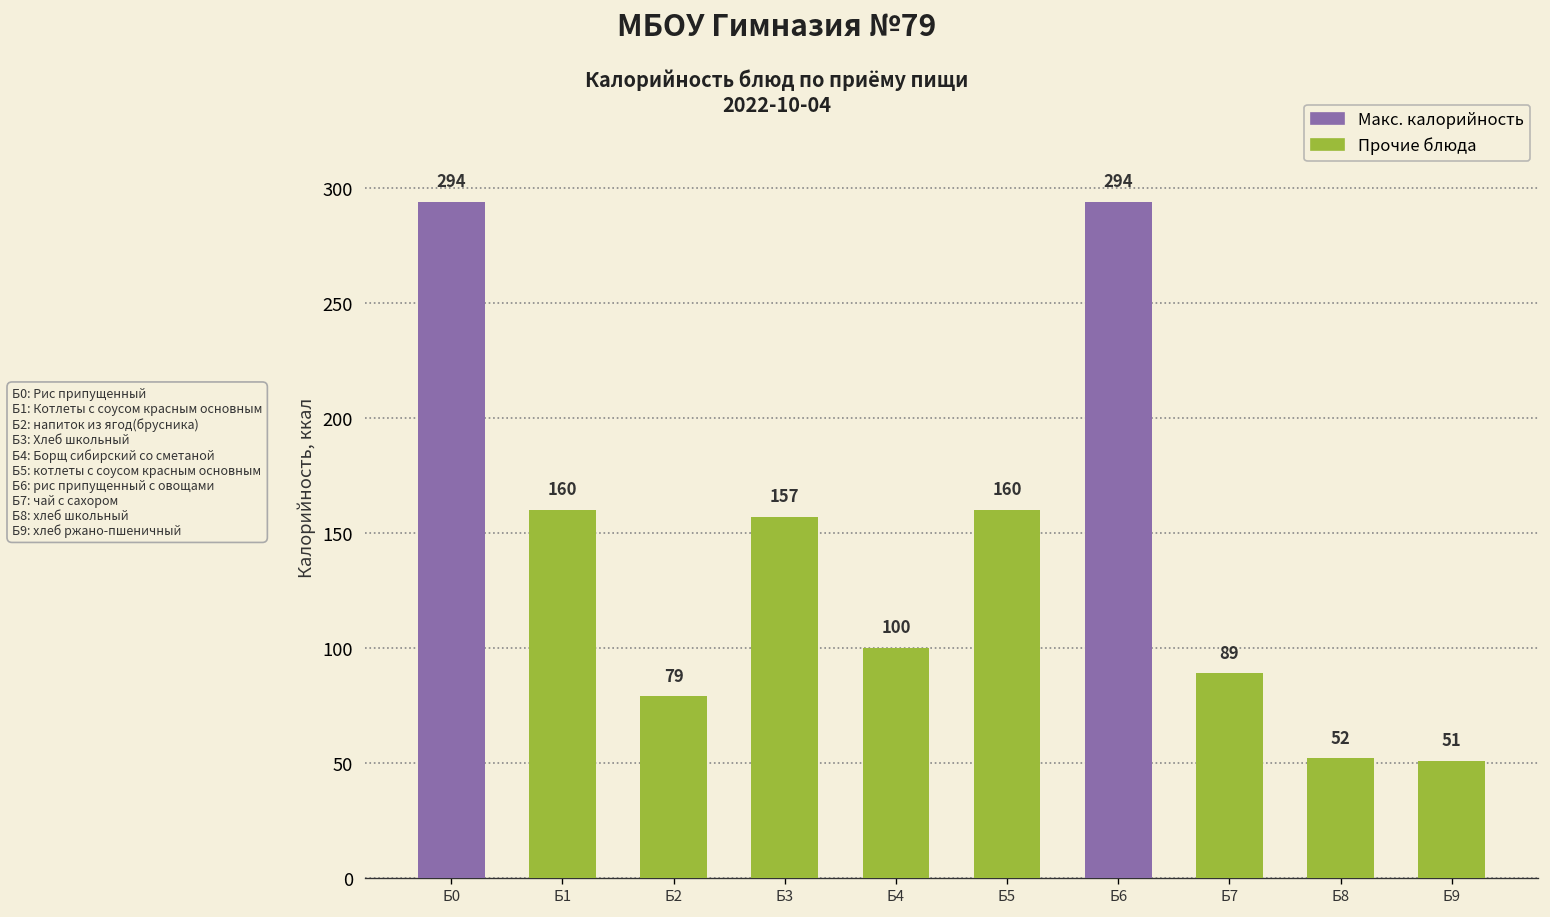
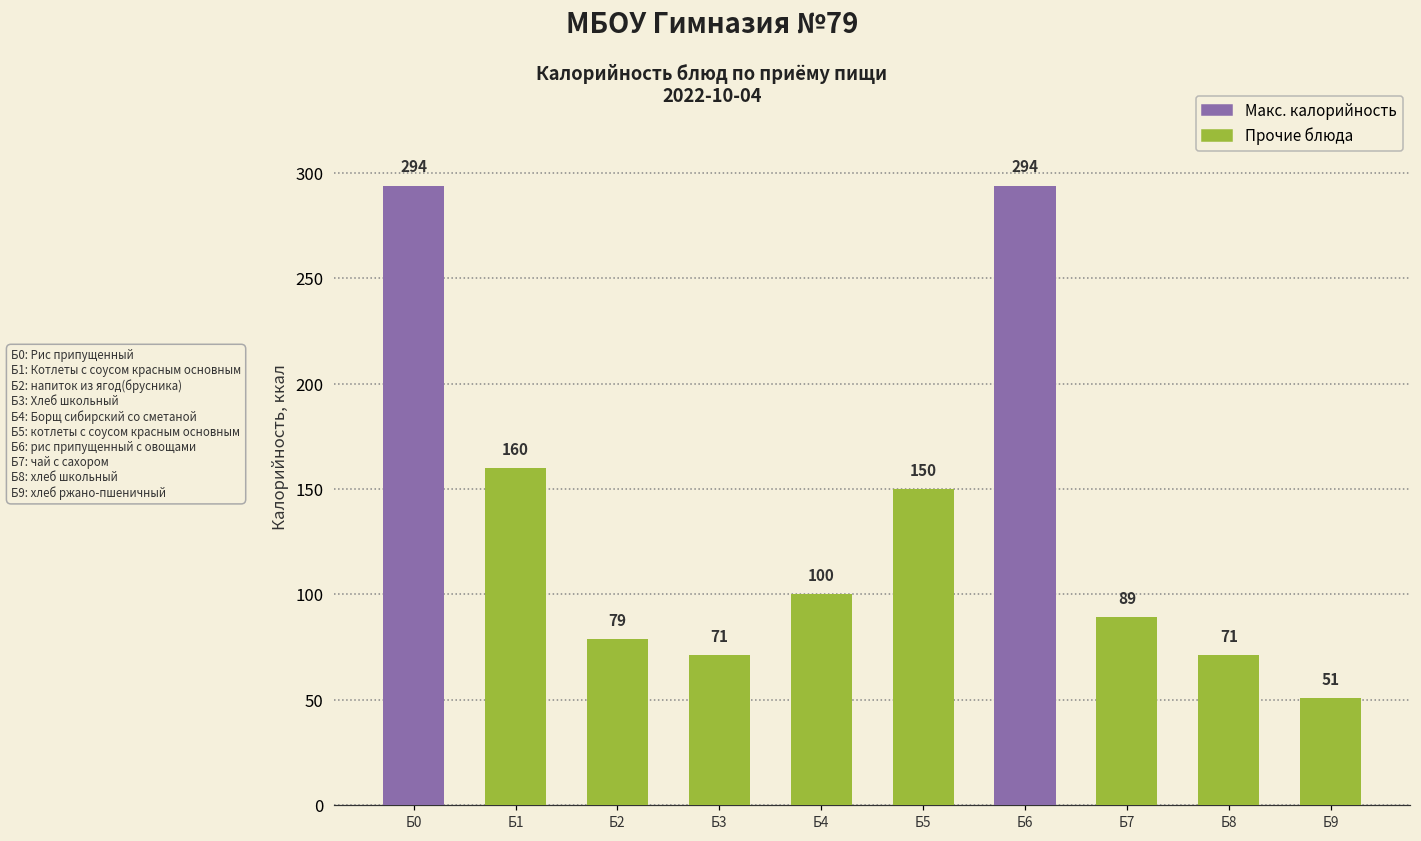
  {
    "Б0": 294,
    "Б1": 160,
    "Б2": 79,
-   "Б3": 157,
+   "Б3": 71,
    "Б4": 100,
-   "Б5": 160,
+   "Б5": 150,
    "Б6": 294,
    "Б7": 89,
-   "Б8": 52,
+   "Б8": 71,
    "Б9": 51
  }
